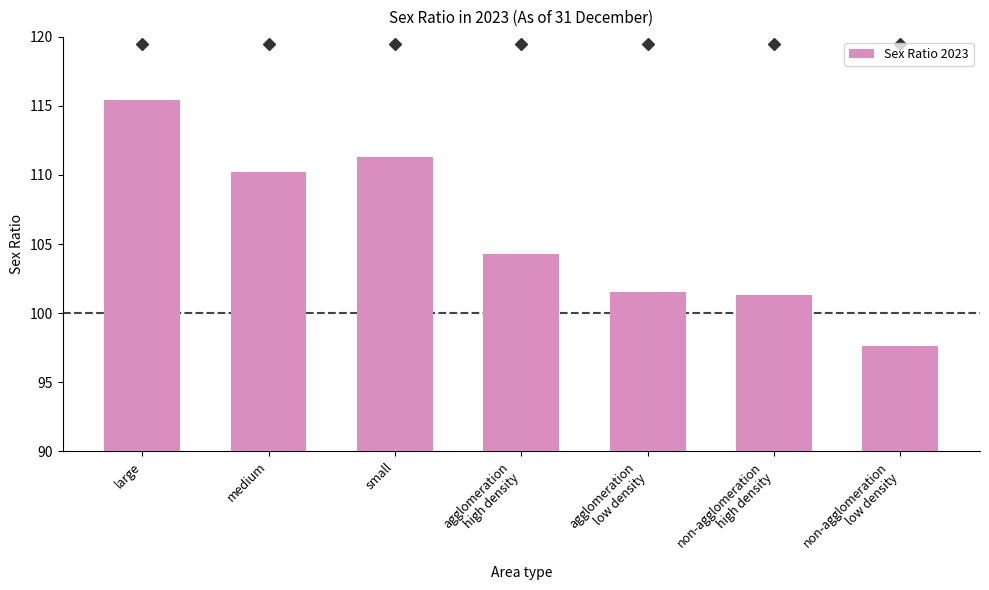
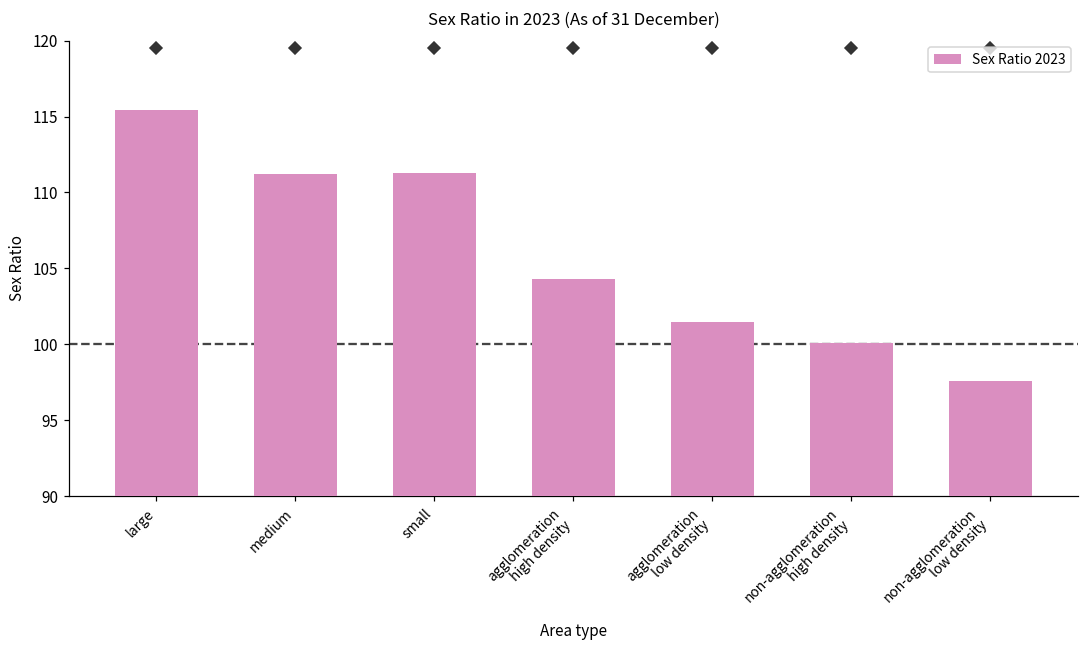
  {
    "Sex Ratio 2023": {
      "large": 115.4,
-     "medium": 110.2,
+     "medium": 111.2,
      "small": 111.3,
      "agglomeration high density": 104.3,
      "agglomeration low density": 101.5,
-     "non-agglomeration high density": 101.3,
+     "non-agglomeration high density": 100.1,
      "non-agglomeration low density": 97.6
    }
  }
